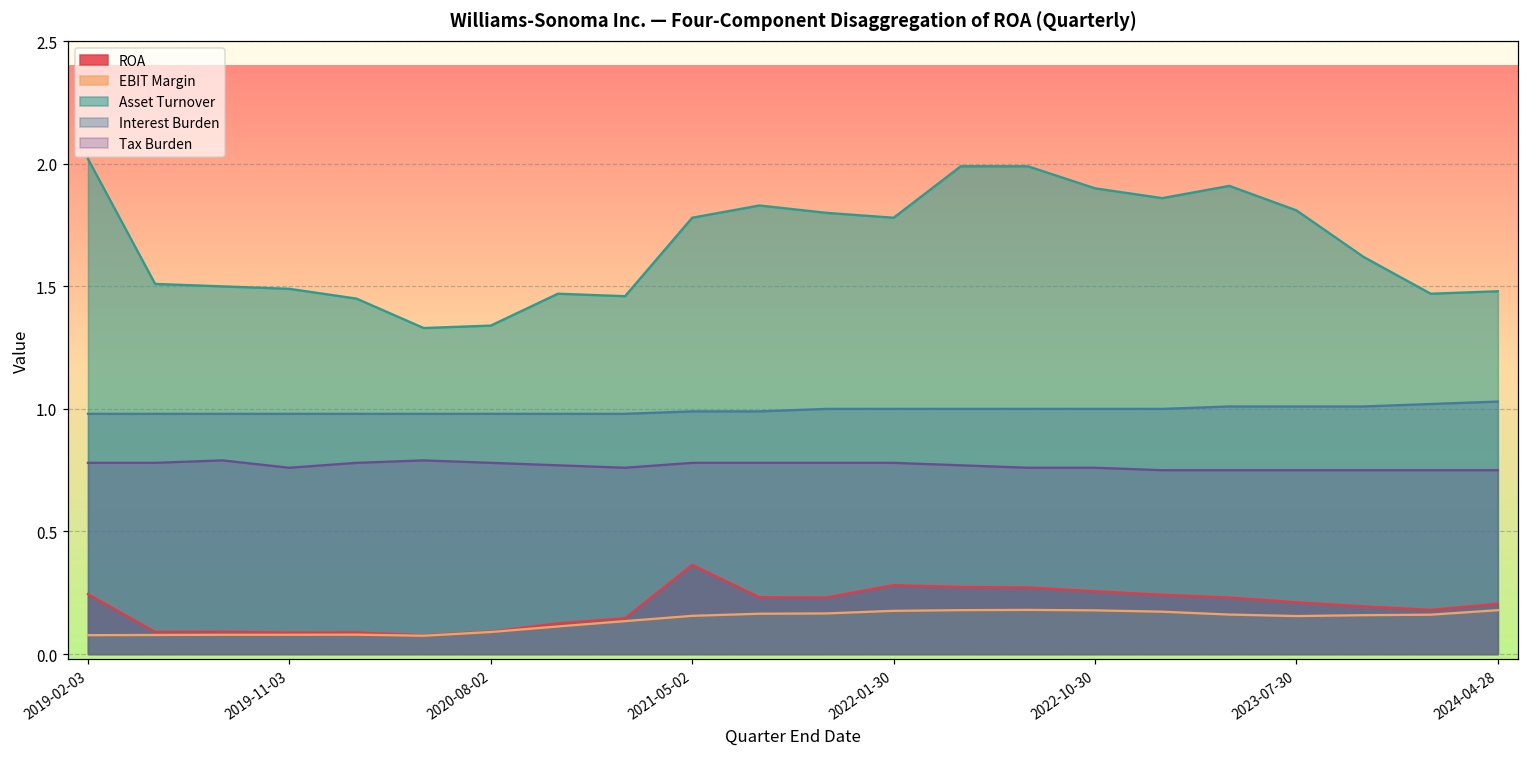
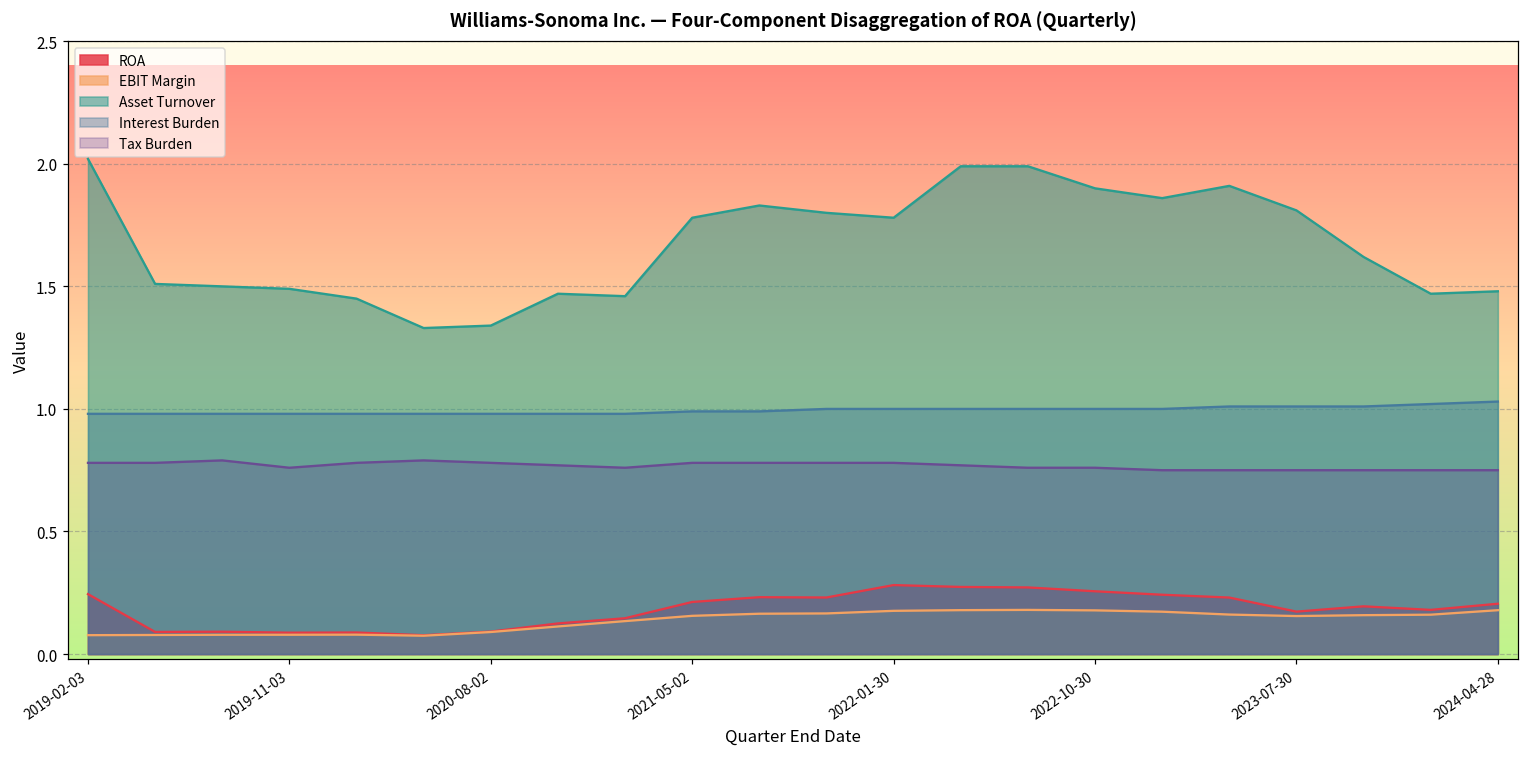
  {
    "ROA": {
      "2019-02-03": 0.24,
-     "2021-05-02": 0.36,
+     "2021-05-02": 0.21,
      "2022-01-30": 0.28,
      "2022-10-30": 0.26,
-     "2023-07-30": 0.21,
+     "2023-07-30": 0.17,
      "2024-04-28": 0.21
    },
    "EBIT Margin": {
      "2019-02-03": 0.08,
      "2021-05-02": 0.16,
      "2022-01-30": 0.18,
      "2022-10-30": 0.18,
      "2023-07-30": 0.15,
      "2024-04-28": 0.18
    }
  }
